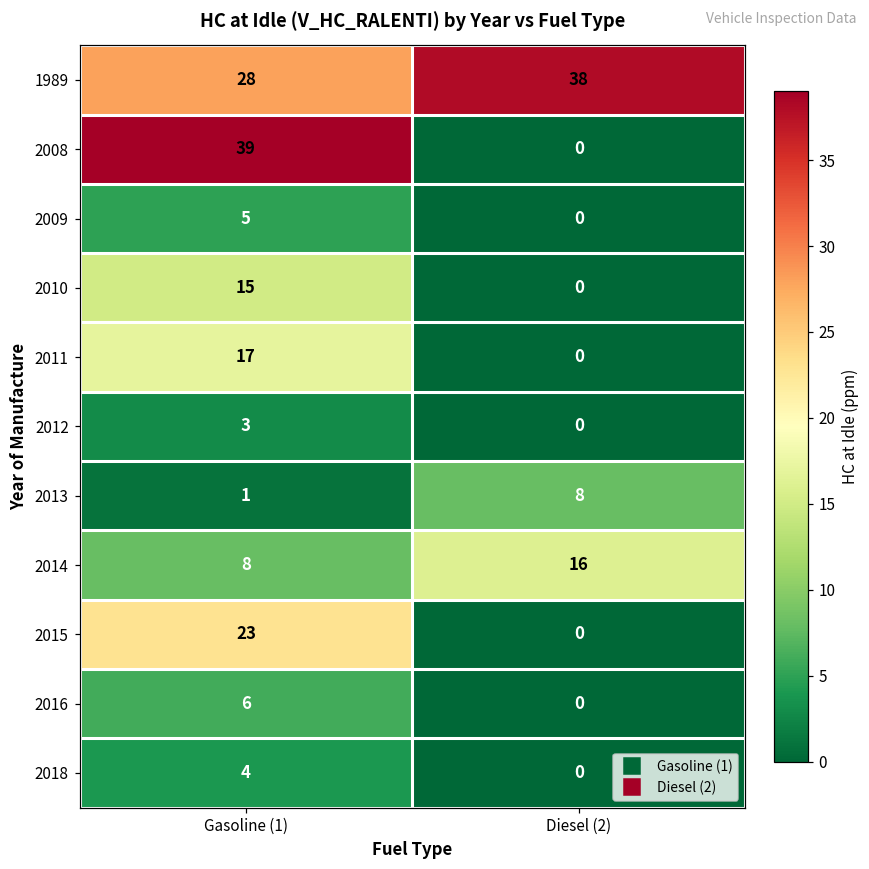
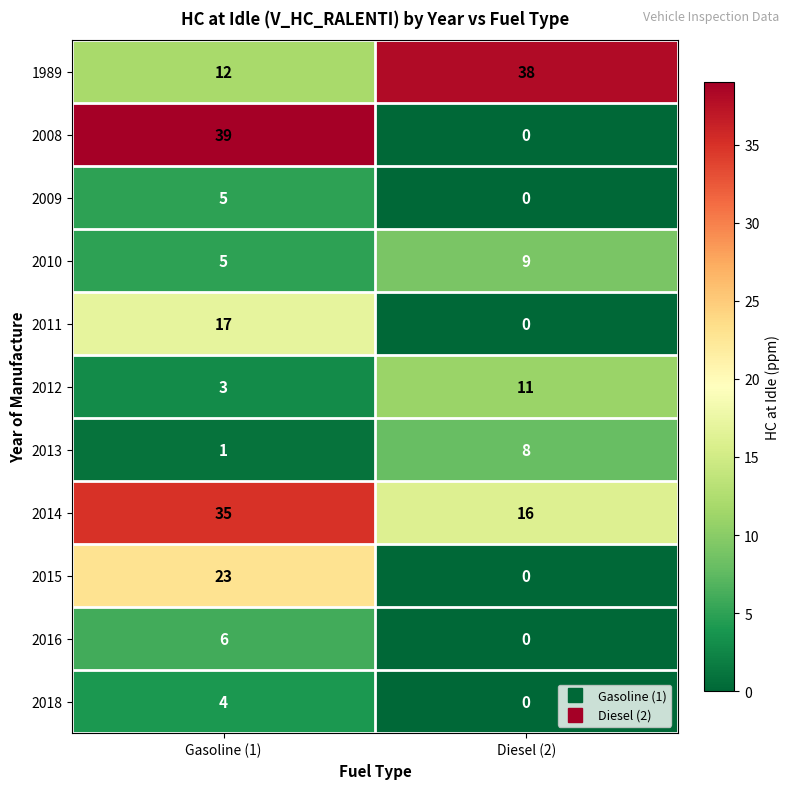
  {
    "1989": {
-     "Gasoline (1)": 28,
+     "Gasoline (1)": 12,
      "Diesel (2)": 38
    },
    "2008": {
      "Gasoline (1)": 39,
      "Diesel (2)": 0
    },
    "2009": {
      "Gasoline (1)": 5,
      "Diesel (2)": 0
    },
    "2010": {
-     "Gasoline (1)": 15,
-     "Diesel (2)": 0
+     "Gasoline (1)": 5,
+     "Diesel (2)": 9
    },
    "2011": {
      "Gasoline (1)": 17,
      "Diesel (2)": 0
    },
    "2012": {
      "Gasoline (1)": 3,
-     "Diesel (2)": 0
+     "Diesel (2)": 11
    },
    "2013": {
      "Gasoline (1)": 1,
      "Diesel (2)": 8
    },
    "2014": {
-     "Gasoline (1)": 8,
+     "Gasoline (1)": 35,
      "Diesel (2)": 16
    },
    "2015": {
      "Gasoline (1)": 23,
      "Diesel (2)": 0
    },
    "2016": {
      "Gasoline (1)": 6,
      "Diesel (2)": 0
    },
    "2018": {
      "Gasoline (1)": 4,
      "Diesel (2)": 0
    }
  }
